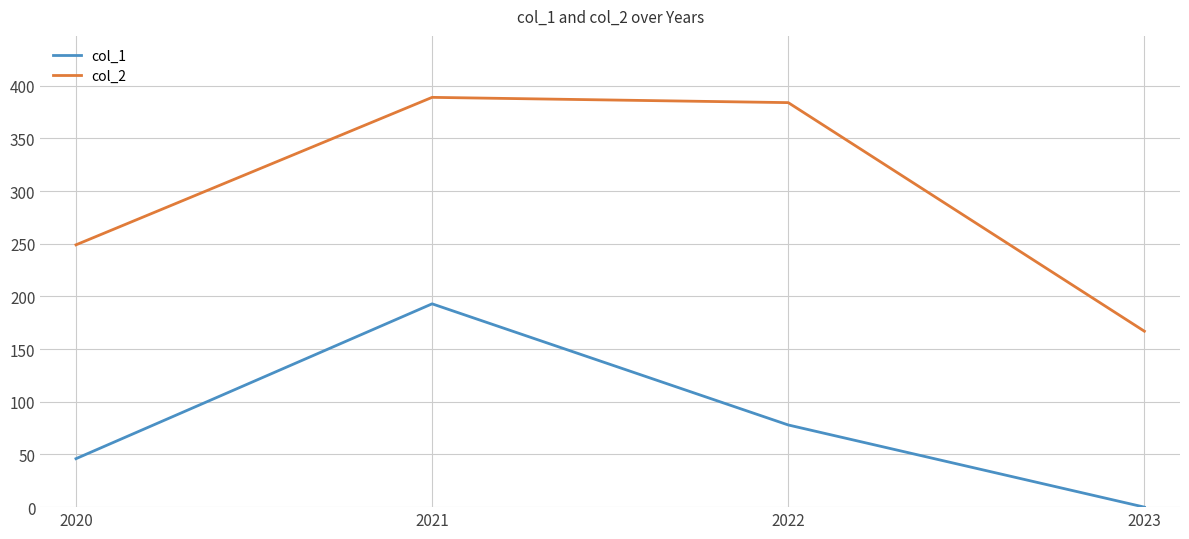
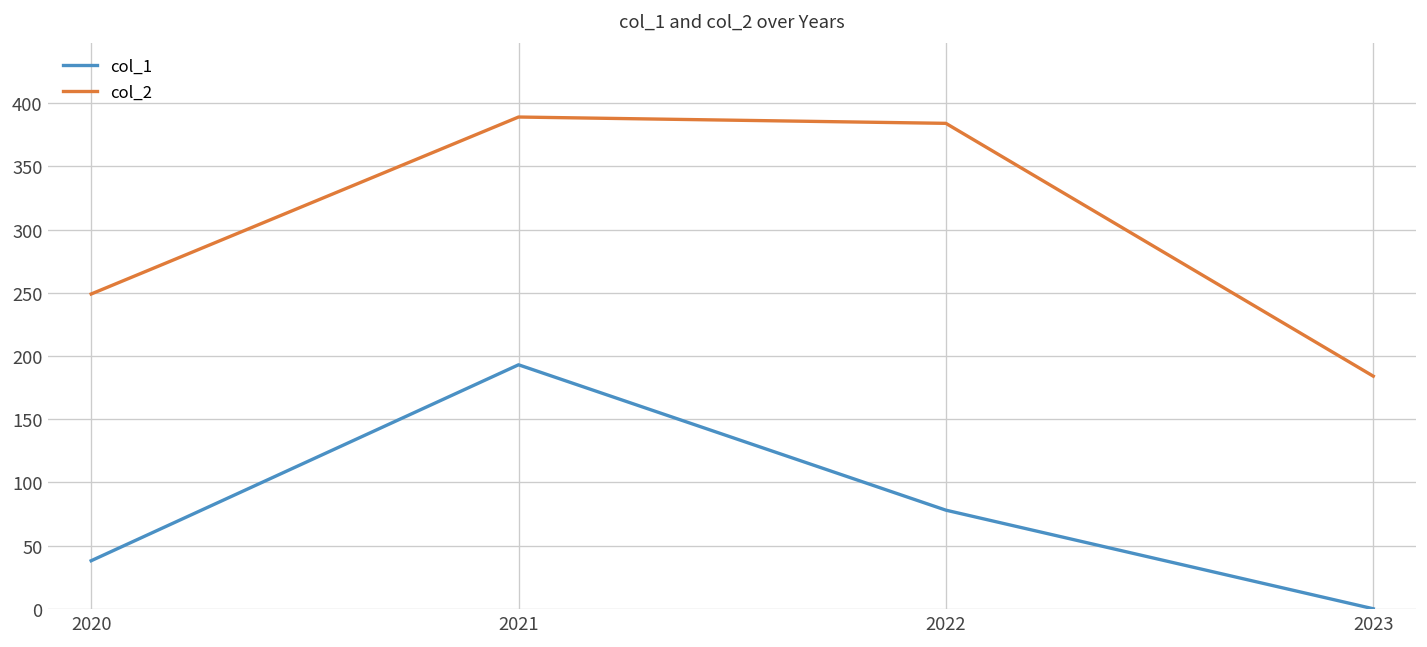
  {
    "col_1": {
-     "2020": 46,
+     "2020": 38,
      "2021": 193,
      "2022": 78,
      "2023": 0
    },
    "col_2": {
      "2020": 249,
      "2021": 389,
      "2022": 384,
-     "2023": 167
+     "2023": 184
    }
  }
